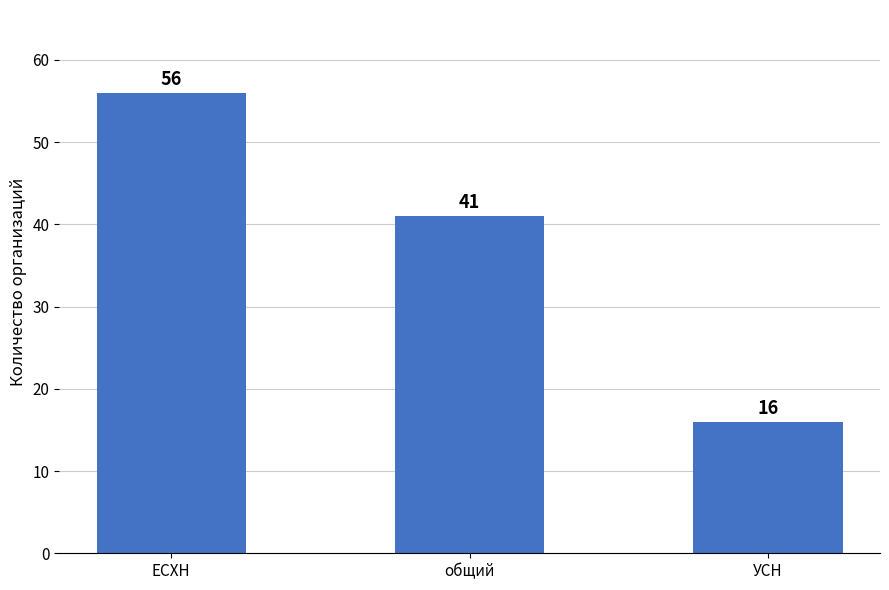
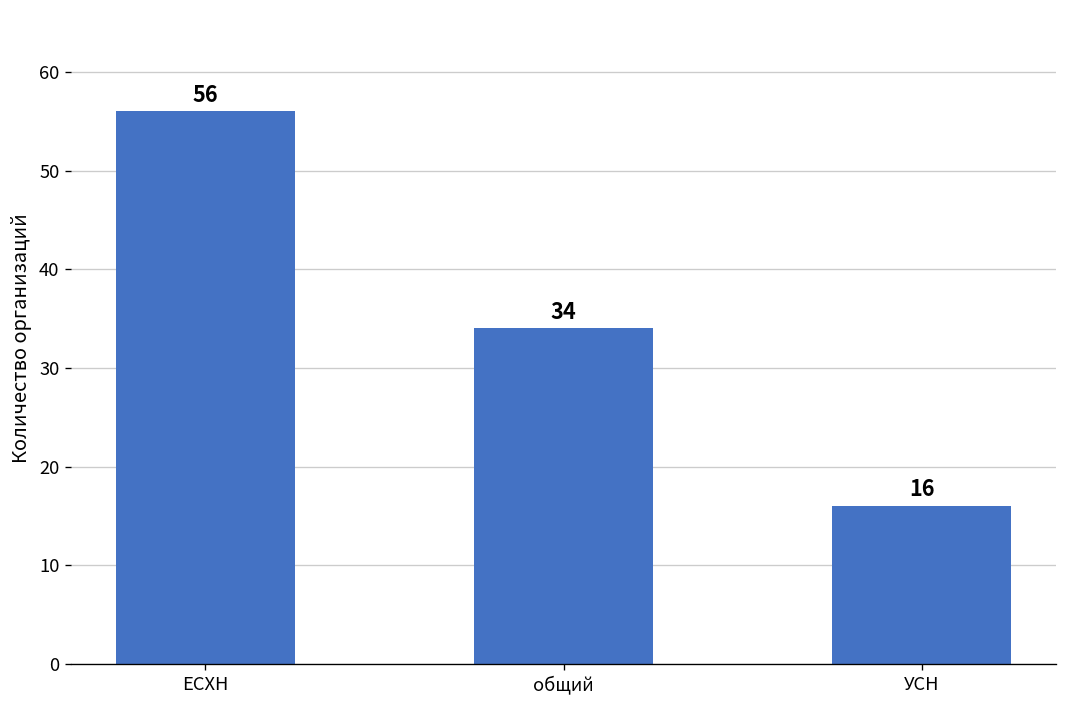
  {
    "ЕСХН": 56,
-   "общий": 41,
+   "общий": 34,
    "УСН": 16
  }
